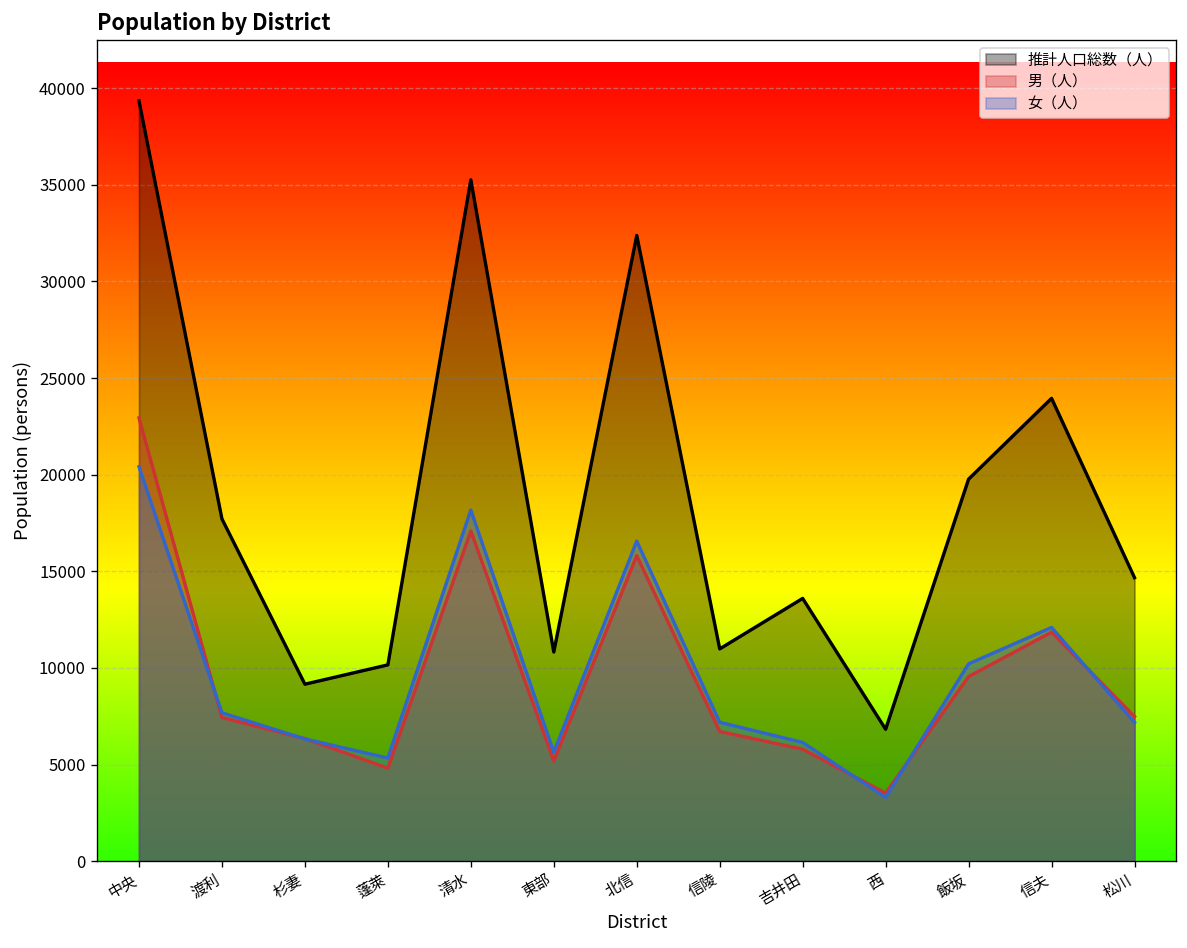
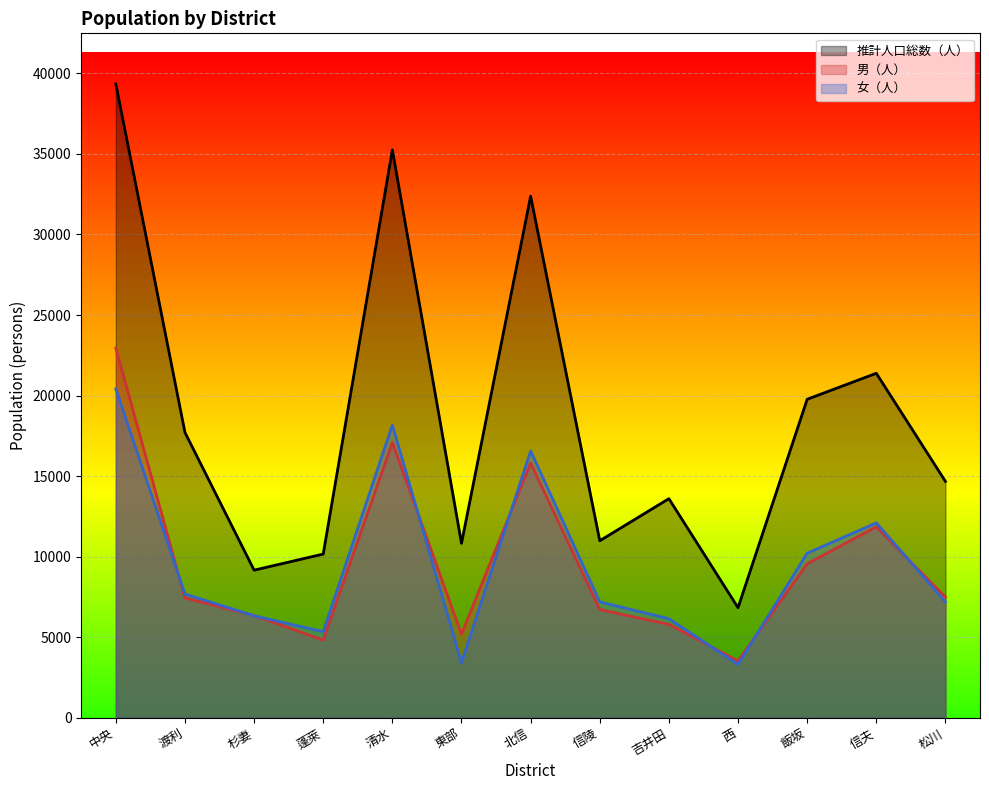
  {
    "推計人口総数（人）": {
      "中央": 39300,
      "渡利": 17700,
      "杉妻": 9200,
      "蓬萊": 10200,
      "清水": 35300,
      "東部": 10800,
      "北信": 32400,
      "信陵": 11000,
      "吉井田": 13600,
      "西": 6800,
      "飯坂": 19800,
-     "信夫": 23900,
+     "信夫": 21400,
      "松川": 14700
    },
    "男（人）": {
      "中央": 22900,
      "渡利": 7400,
      "蓬萊": 4800,
      "清水": 17100,
      "東部": 5200,
      "北信": 15800,
      "信陵": 6700,
      "吉井田": 5800,
      "西": 3500,
      "飯坂": 9600,
      "信夫": 11900,
      "松川": 7500
    },
    "女（人）": {
      "中央": 20400,
      "渡利": 7700,
      "蓬萊": 5300,
      "清水": 18200,
-     "東部": 5600,
+     "東部": 3400,
      "北信": 16600,
      "信陵": 7200,
      "吉井田": 6100,
      "西": 3300,
      "飯坂": 10200,
      "信夫": 12100,
      "松川": 7200
    }
  }
